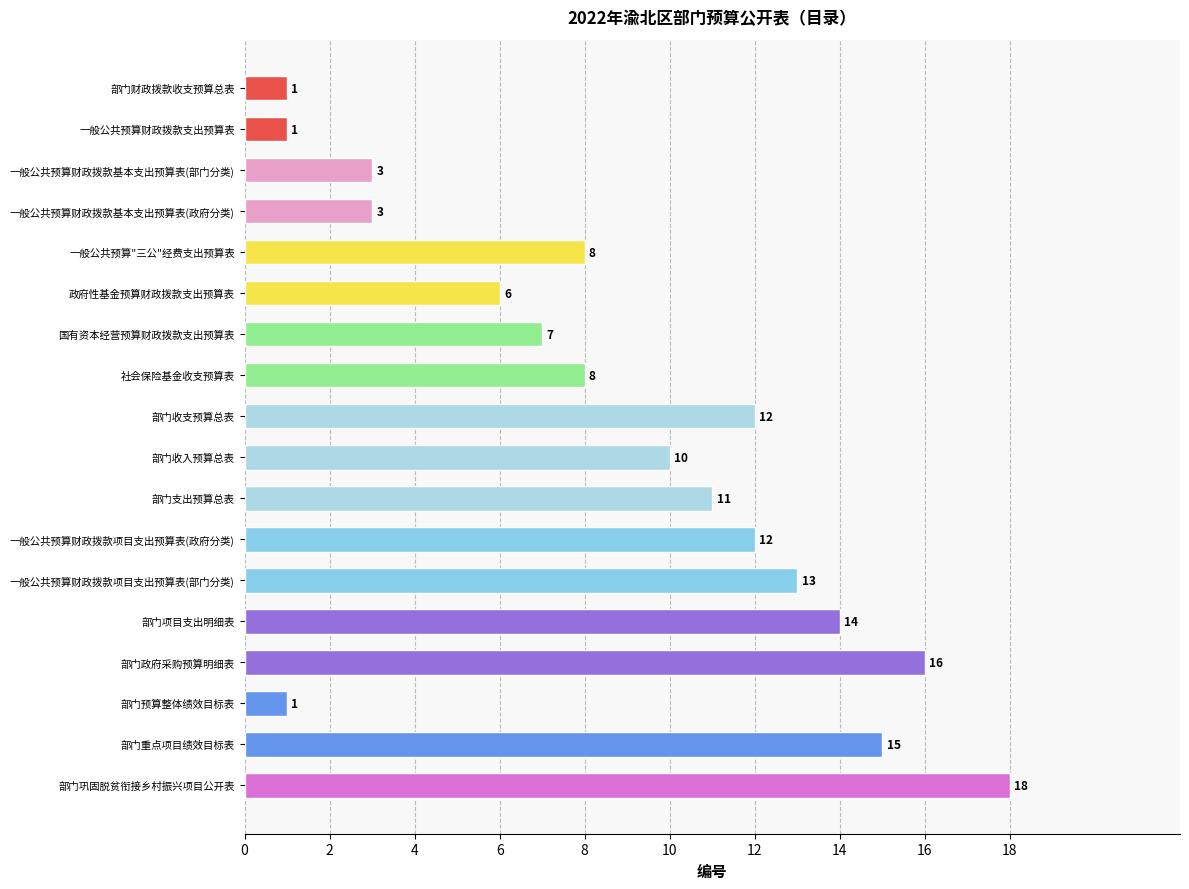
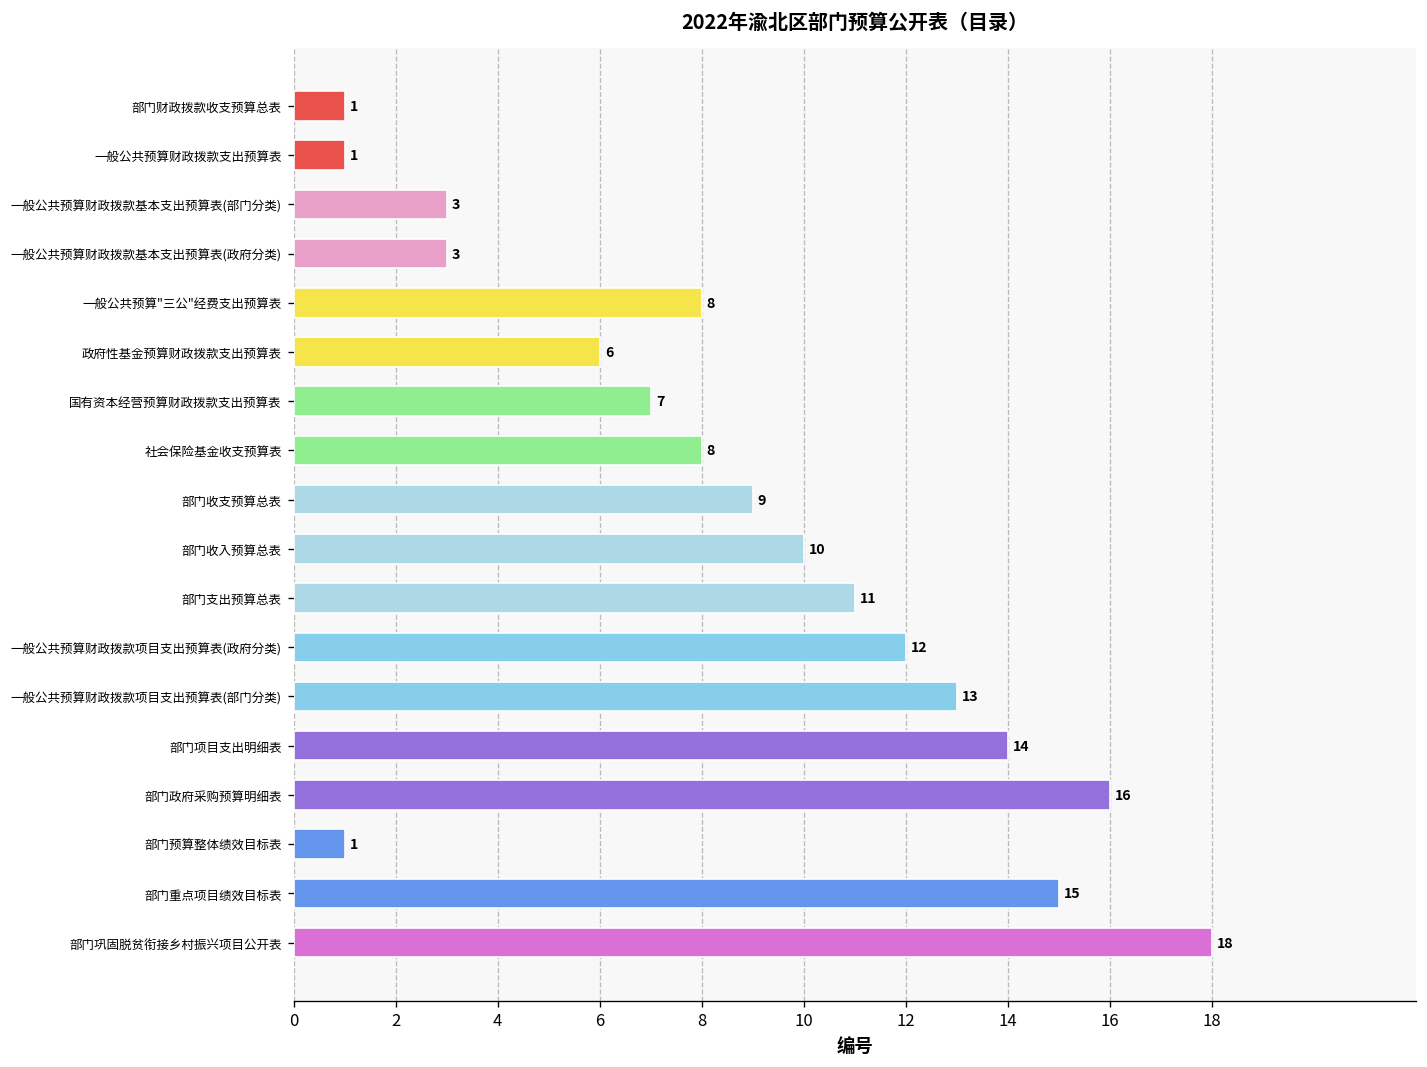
  {
    "部门财政拨款收支预算总表": 1,
    "一般公共预算财政拨款支出预算表": 1,
    "一般公共预算财政拨款基本支出预算表(部门分类)": 3,
    "一般公共预算财政拨款基本支出预算表(政府分类)": 3,
    "一般公共预算\"三公\"经费支出预算表": 8,
    "政府性基金预算财政拨款支出预算表": 6,
    "国有资本经营预算财政拨款支出预算表": 7,
    "社会保险基金收支预算表": 8,
-   "部门收支预算总表": 12,
+   "部门收支预算总表": 9,
    "部门收入预算总表": 10,
    "部门支出预算总表": 11,
    "一般公共预算财政拨款项目支出预算表(政府分类)": 12,
    "一般公共预算财政拨款项目支出预算表(部门分类)": 13,
    "部门项目支出明细表": 14,
    "部门政府采购预算明细表": 16,
    "部门预算整体绩效目标表": 1,
    "部门重点项目绩效目标表": 15,
    "部门巩固脱贫衔接乡村振兴项目公开表": 18
  }
